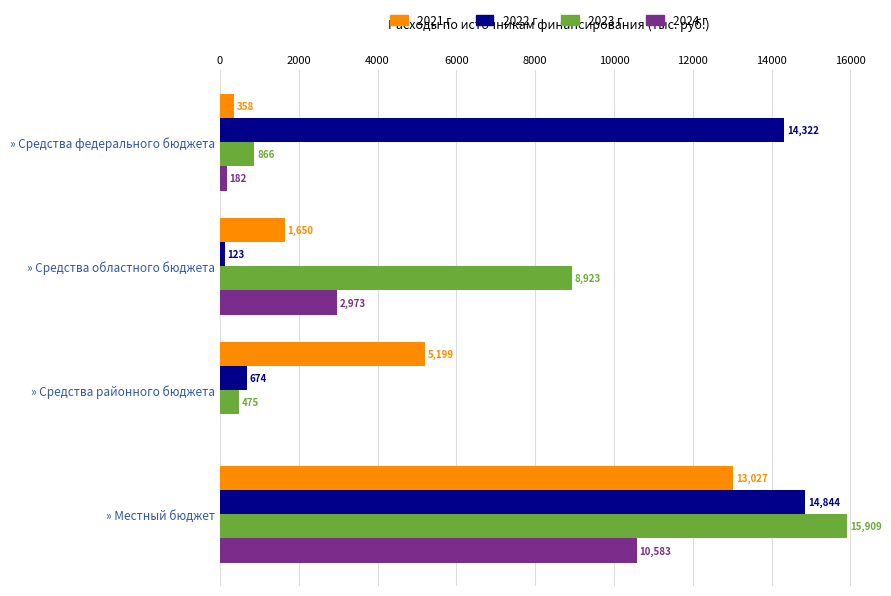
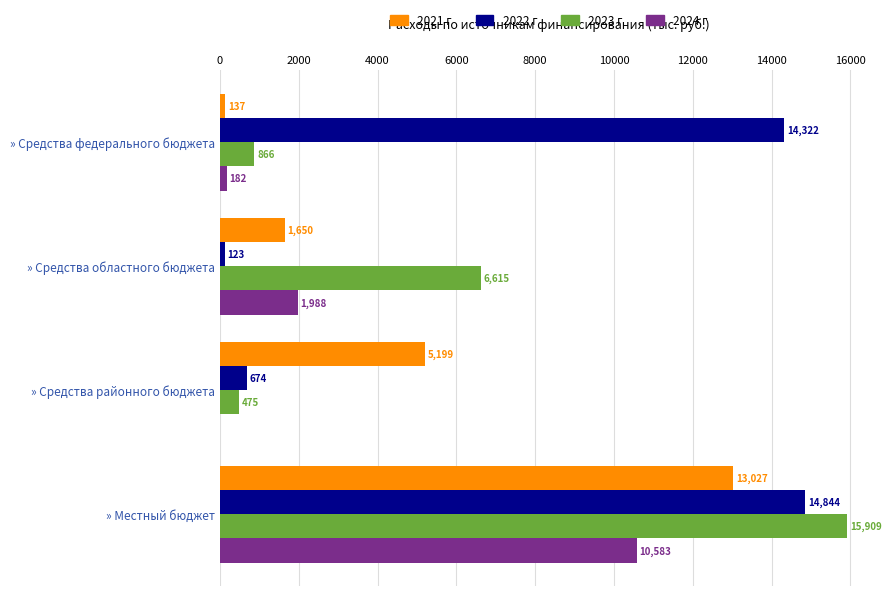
  {
    "2021 г": {
-     "» Средства федерального бюджета": "358",
+     "» Средства федерального бюджета": "137",
      "» Средства областного бюджета": "1,650",
      "» Средства районного бюджета": "5,199",
      "» Местный бюджет": "13,027"
    },
    "2022 г": {
      "» Средства федерального бюджета": "14,322",
      "» Средства областного бюджета": "123",
      "» Средства районного бюджета": "674",
      "» Местный бюджет": "14,844"
    },
    "2023 г": {
      "» Средства федерального бюджета": "866",
-     "» Средства областного бюджета": "8,923",
+     "» Средства областного бюджета": "6,615",
      "» Средства районного бюджета": "475",
      "» Местный бюджет": "15,909"
    },
    "2024 г": {
      "» Средства федерального бюджета": "182",
-     "» Средства областного бюджета": "2,973",
+     "» Средства областного бюджета": "1,988",
      "» Местный бюджет": "10,583"
    }
  }
